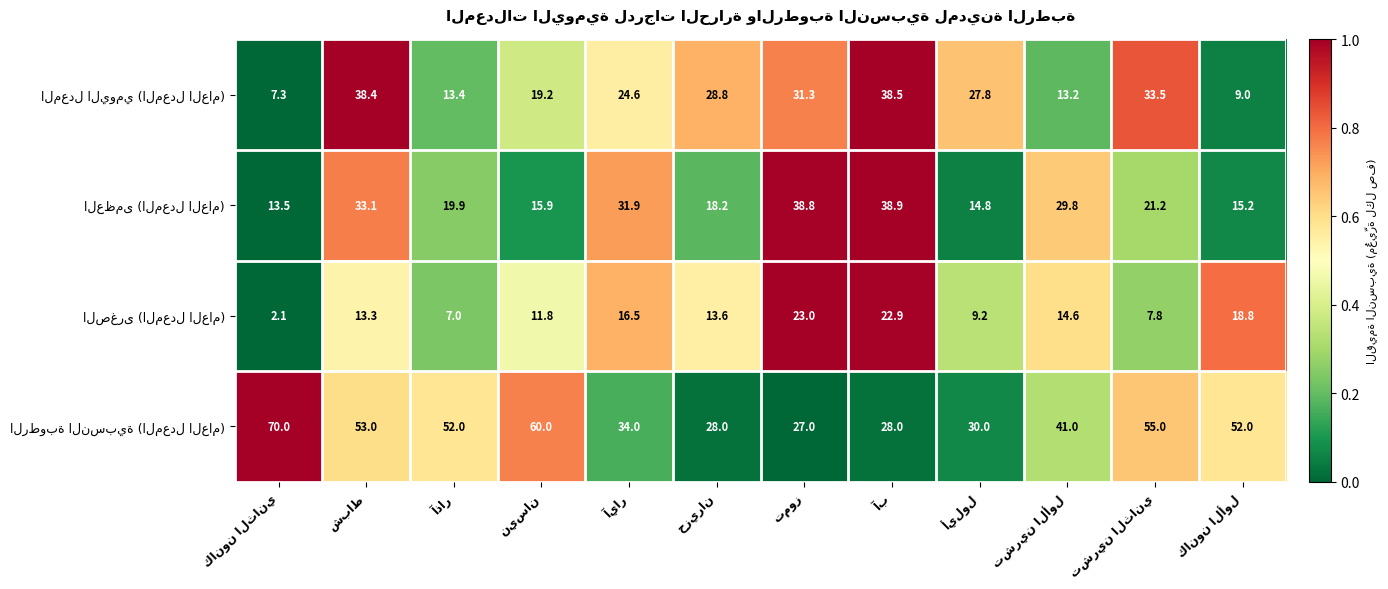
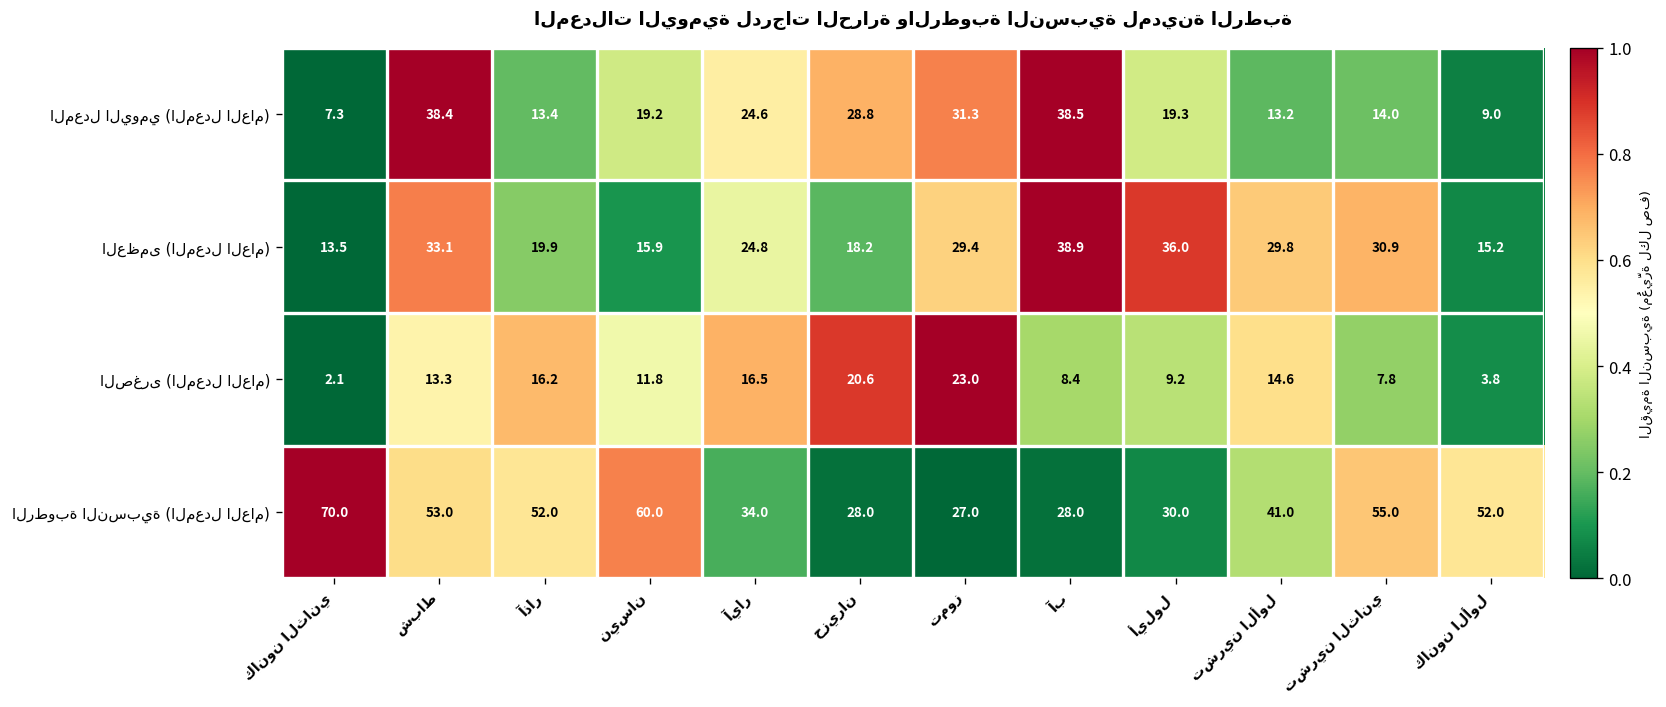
  {
    "المعدل اليومي (المعدل العام)": {
      "كانون الثاني": 7.3,
      "شباط": 38.4,
      "آذار": 13.4,
      "نيسان": 19.2,
      "آيار": 24.6,
      "حزيران": 28.8,
      "تموز": 31.3,
      "آب": 38.5,
-     "أيلول": 27.8,
+     "أيلول": 19.3,
      "تشرين الأول": 13.2,
-     "تشرين الثاني": 33.5,
+     "تشرين الثاني": 14.0,
      "كانون الأول": 9.0
    },
    "العظمى (المعدل العام)": {
      "كانون الثاني": 13.5,
      "شباط": 33.1,
      "آذار": 19.9,
      "نيسان": 15.9,
-     "آيار": 31.9,
+     "آيار": 24.8,
      "حزيران": 18.2,
-     "تموز": 38.8,
+     "تموز": 29.4,
      "آب": 38.9,
-     "أيلول": 14.8,
+     "أيلول": 36.0,
      "تشرين الأول": 29.8,
-     "تشرين الثاني": 21.2,
+     "تشرين الثاني": 30.9,
      "كانون الأول": 15.2
    },
    "الصغرى (المعدل العام)": {
      "كانون الثاني": 2.1,
      "شباط": 13.3,
-     "آذار": 7.0,
+     "آذار": 16.2,
      "نيسان": 11.8,
      "آيار": 16.5,
-     "حزيران": 13.6,
+     "حزيران": 20.6,
      "تموز": 23.0,
-     "آب": 22.9,
+     "آب": 8.4,
      "أيلول": 9.2,
      "تشرين الأول": 14.6,
      "تشرين الثاني": 7.8,
-     "كانون الأول": 18.8
+     "كانون الأول": 3.8
    },
    "الرطوبة النسبية (المعدل العام)": {
      "كانون الثاني": 70.0,
      "شباط": 53.0,
      "آذار": 52.0,
      "نيسان": 60.0,
      "آيار": 34.0,
      "حزيران": 28.0,
      "تموز": 27.0,
      "آب": 28.0,
      "أيلول": 30.0,
      "تشرين الأول": 41.0,
      "تشرين الثاني": 55.0,
      "كانون الأول": 52.0
    }
  }
